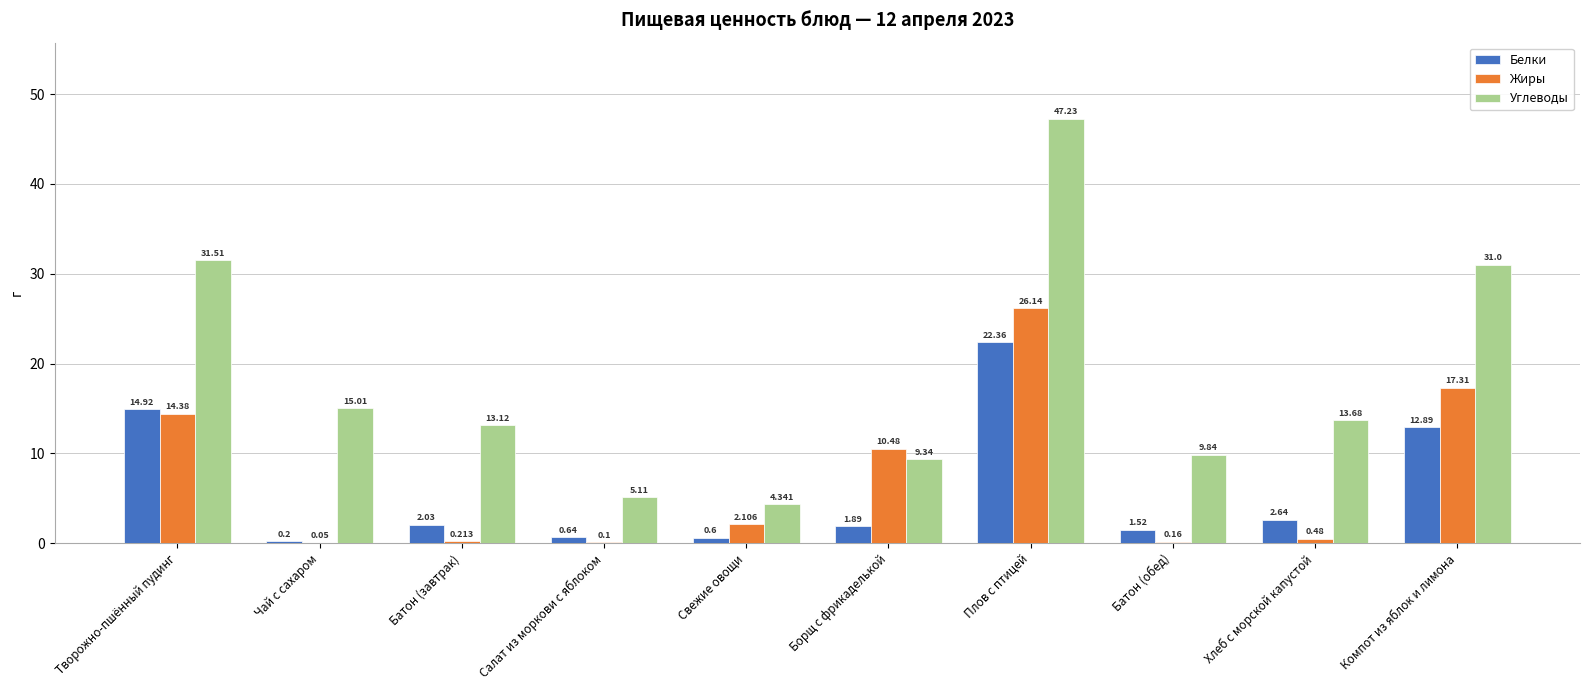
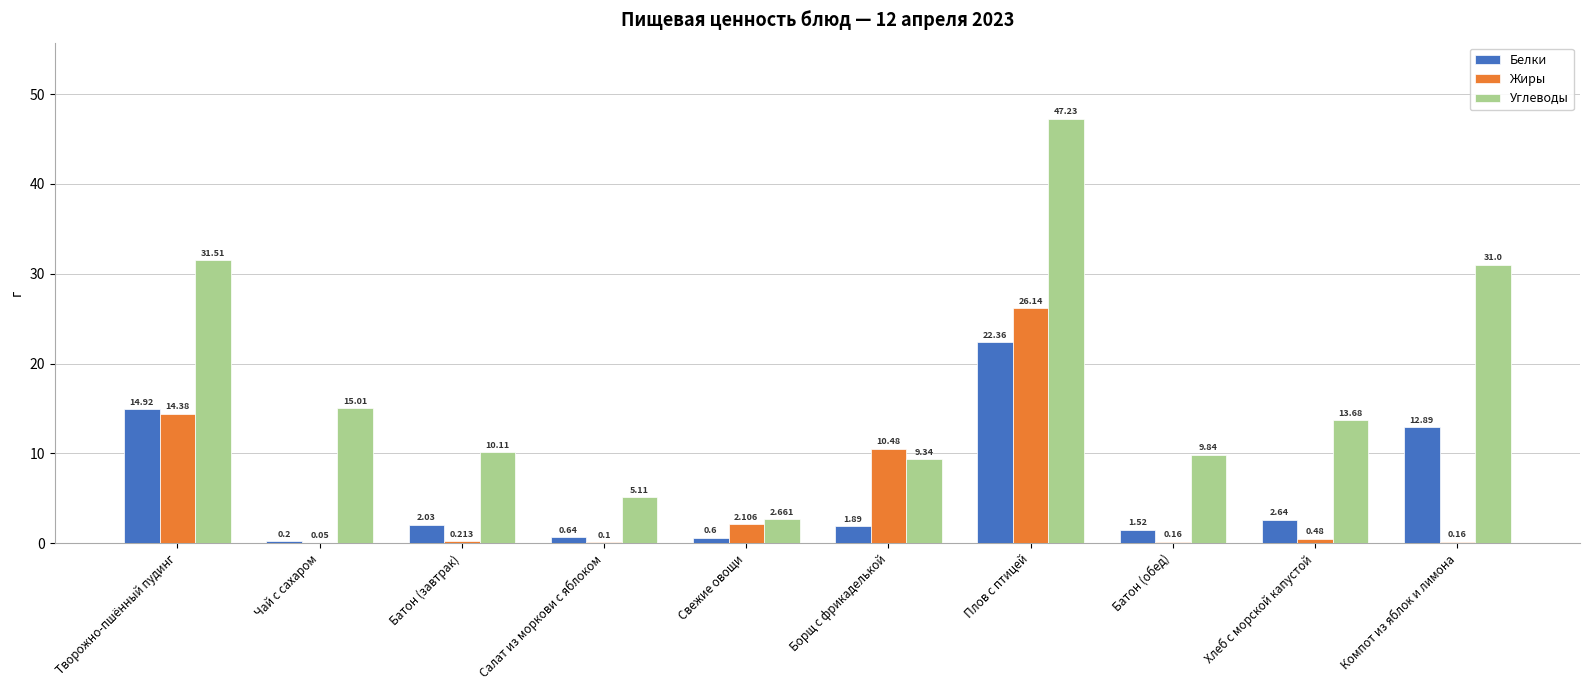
  {
    "Белки": {
      "Творожно-пшённый пудинг": 14.92,
      "Чай с сахаром": 0.2,
      "Батон (завтрак)": 2.03,
      "Салат из моркови с яблоком": 0.64,
      "Свежие овощи": 0.6,
      "Борщ с фрикаделькой": 1.89,
      "Плов с птицей": 22.36,
      "Батон (обед)": 1.52,
      "Хлеб с морской капустой": 2.64,
      "Компот из яблок и лимона": 12.89
    },
    "Жиры": {
      "Творожно-пшённый пудинг": 14.38,
      "Чай с сахаром": 0.05,
      "Батон (завтрак)": 0.213,
      "Салат из моркови с яблоком": 0.1,
      "Свежие овощи": 2.106,
      "Борщ с фрикаделькой": 10.48,
      "Плов с птицей": 26.14,
      "Батон (обед)": 0.16,
      "Хлеб с морской капустой": 0.48,
-     "Компот из яблок и лимона": 17.31
+     "Компот из яблок и лимона": 0.16
    },
    "Углеводы": {
      "Творожно-пшённый пудинг": 31.51,
      "Чай с сахаром": 15.01,
-     "Батон (завтрак)": 13.12,
+     "Батон (завтрак)": 10.11,
      "Салат из моркови с яблоком": 5.11,
-     "Свежие овощи": 4.341,
+     "Свежие овощи": 2.661,
      "Борщ с фрикаделькой": 9.34,
      "Плов с птицей": 47.23,
      "Батон (обед)": 9.84,
      "Хлеб с морской капустой": 13.68,
      "Компот из яблок и лимона": 31.0
    }
  }
